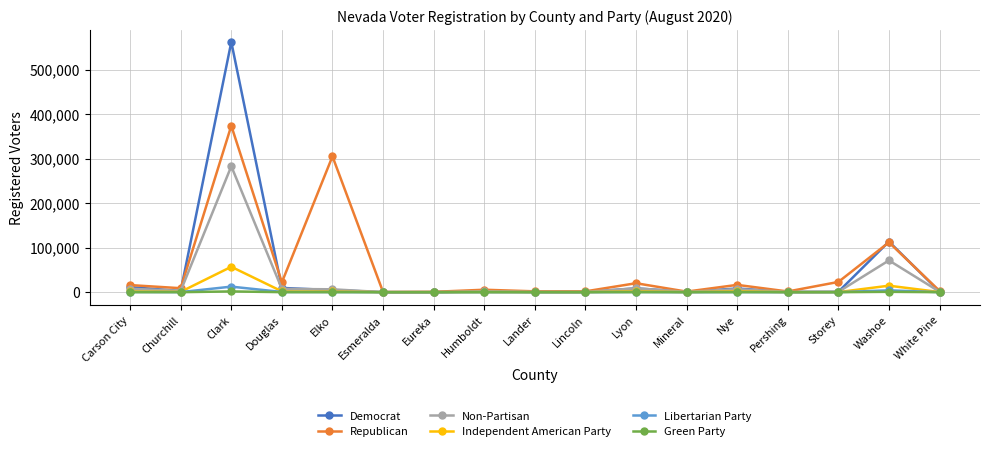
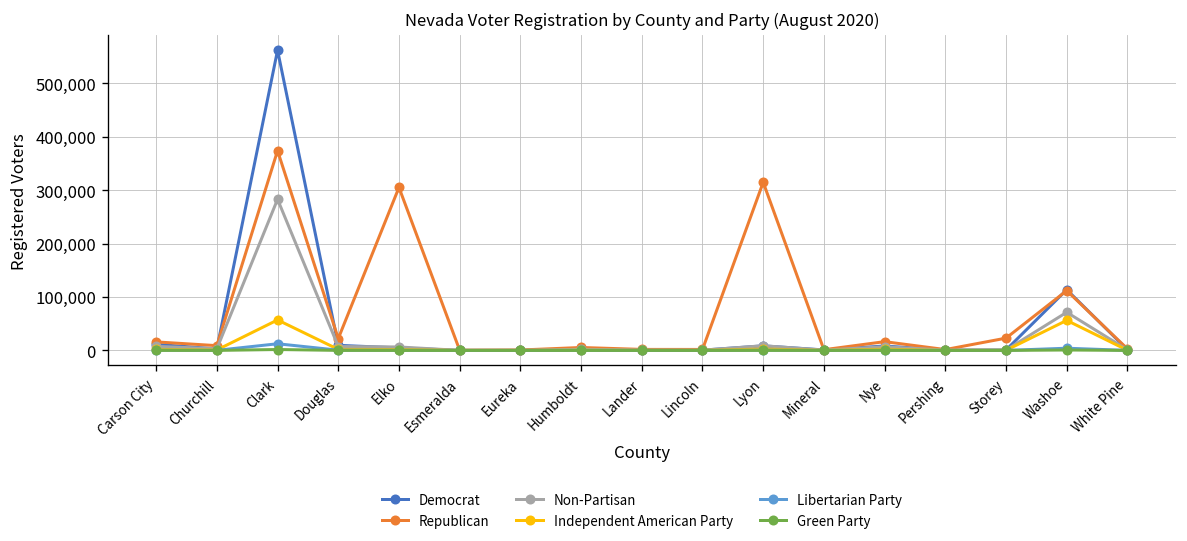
  {
    "Republican": {
      "Churchill": "10,000",
      "Clark": "370,000",
      "Douglas": "20,000",
      "Elko": "310,000",
-     "Lyon": "20,000",
+     "Lyon": "310,000",
      "Nye": "20,000",
      "Storey": "20,000"
    },
    "Non-Partisan": {
      "Clark": "280,000",
      "Washoe": "70,000"
    },
    "Independent American Party": {
      "Clark": "60,000",
-     "Washoe": "10,000"
+     "Washoe": "60,000"
    },
    "Green Party": {
      "Clark": "0"
    }
  }
